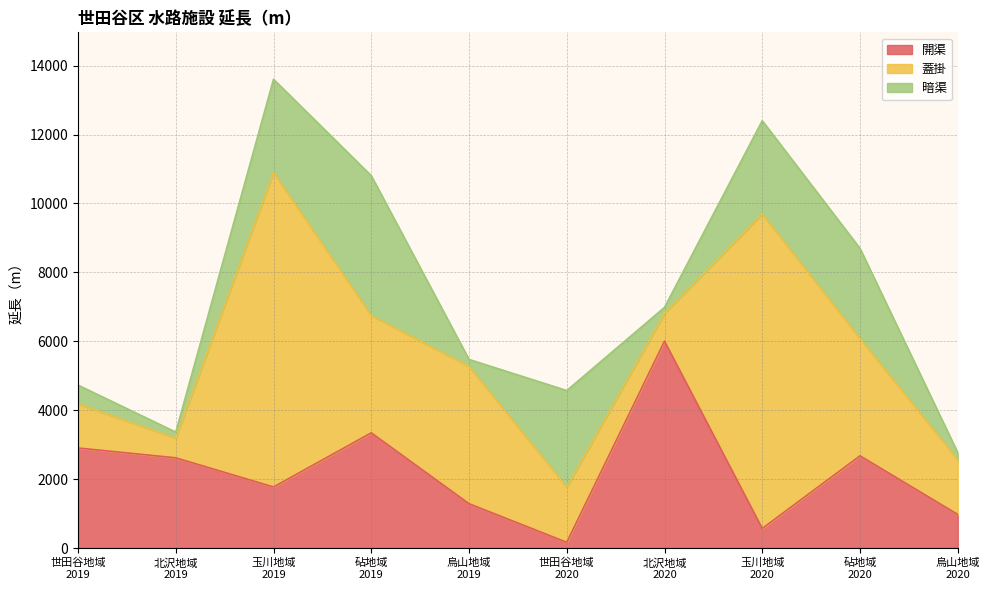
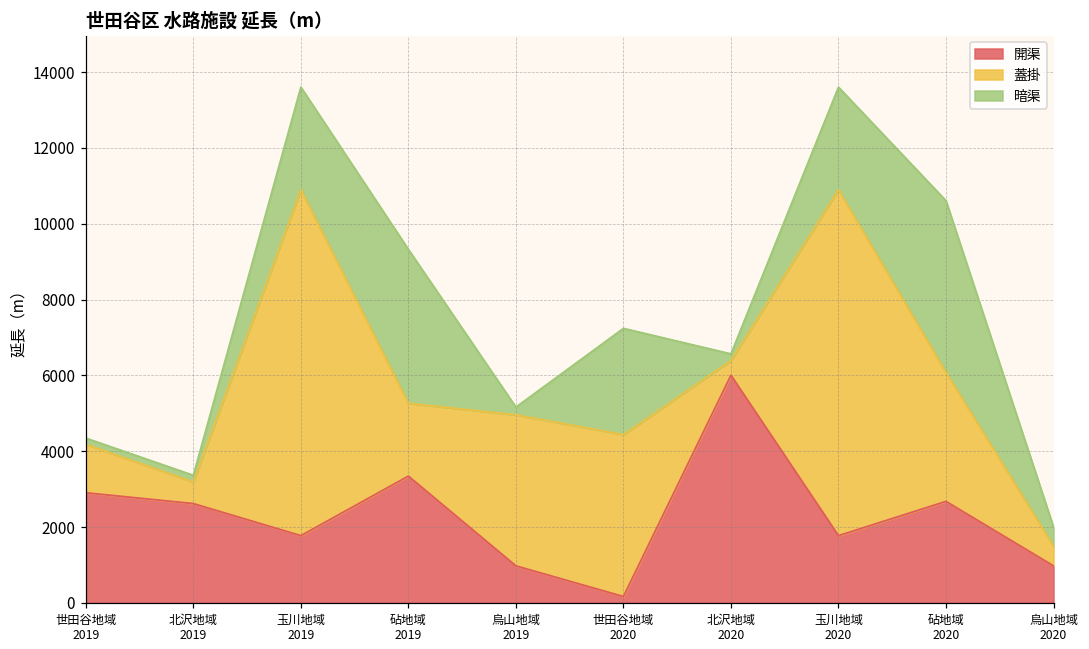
  {
    "開渠": {
      "世田谷地域 2019": 2900,
      "北沢地域 2019": 2600,
      "玉川地域 2019": 1800,
      "砧地域 2019": 3300,
-     "烏山地域 2019": 1300,
+     "烏山地域 2019": 1000,
      "世田谷地域 2020": 200,
      "北沢地域 2020": 6000,
-     "玉川地域 2020": 600,
+     "玉川地域 2020": 1800,
      "砧地域 2020": 2700,
      "烏山地域 2020": 1000
    },
    "蓋掛": {
      "世田谷地域 2019": 1300,
      "北沢地域 2019": 600,
      "玉川地域 2019": 9100,
-     "砧地域 2019": 3400,
+     "砧地域 2019": 1900,
      "烏山地域 2019": 4000,
-     "世田谷地域 2020": 1600,
-     "北沢地域 2020": 800,
+     "世田谷地域 2020": 4300,
+     "北沢地域 2020": 400,
      "玉川地域 2020": 9100,
      "砧地域 2020": 3400,
-     "烏山地域 2020": 1600
+     "烏山地域 2020": 500
    },
    "暗渠": {
-     "世田谷地域 2019": 500,
+     "世田谷地域 2019": 200,
      "北沢地域 2019": 200,
      "玉川地域 2019": 2700,
      "砧地域 2019": 4100,
      "烏山地域 2019": 200,
      "世田谷地域 2020": 2800,
      "北沢地域 2020": 200,
      "玉川地域 2020": 2700,
-     "砧地域 2020": 2600,
-     "烏山地域 2020": 200
+     "砧地域 2020": 4500,
+     "烏山地域 2020": 500
    }
  }
